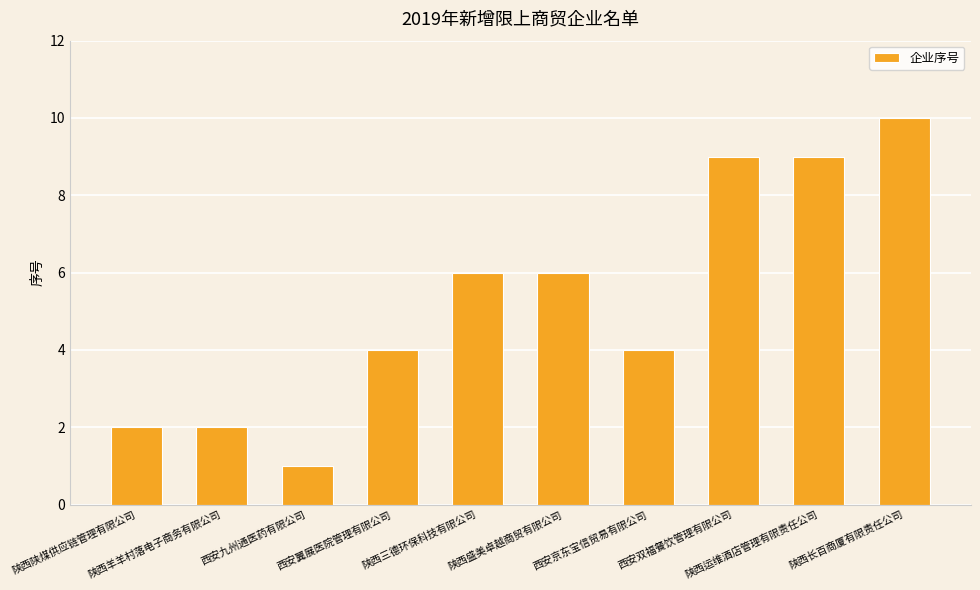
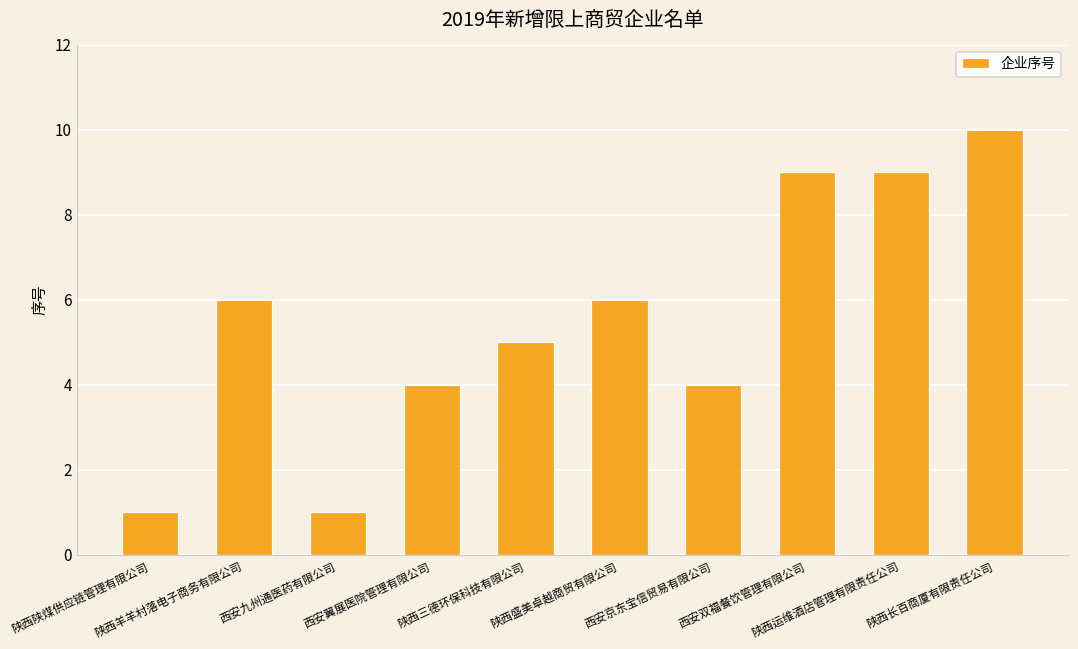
  {
-   "陕西陕煤供应链管理有限公司": 2,
-   "陕西羊羊村落电子商务有限公司": 2,
+   "陕西陕煤供应链管理有限公司": 1,
+   "陕西羊羊村落电子商务有限公司": 6,
    "西安九州通医药有限公司": 1,
    "西安翼展医院管理有限公司": 4,
-   "陕西三德环保科技有限公司": 6,
+   "陕西三德环保科技有限公司": 5,
    "陕西盛美卓越商贸有限公司": 6,
    "西安京东宝信贸易有限公司": 4,
    "西安双福餐饮管理有限公司": 9,
    "陕西运维酒店管理有限责任公司": 9,
    "陕西长百商厦有限责任公司": 10
  }
